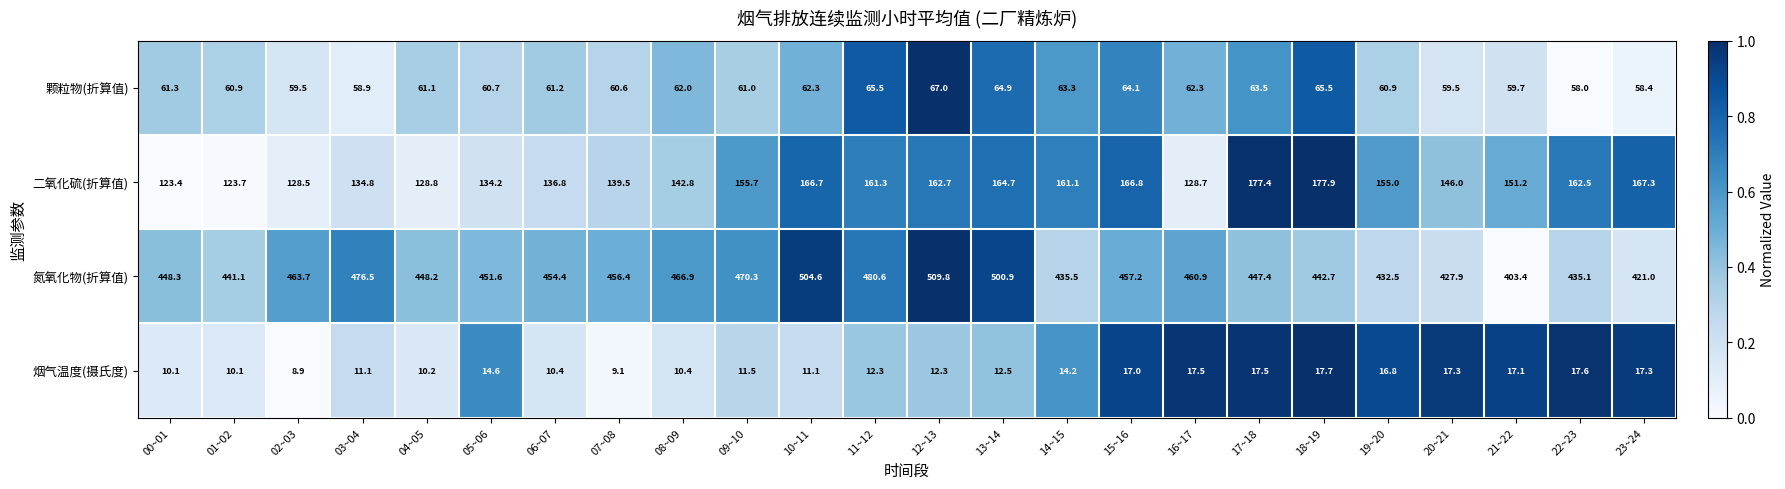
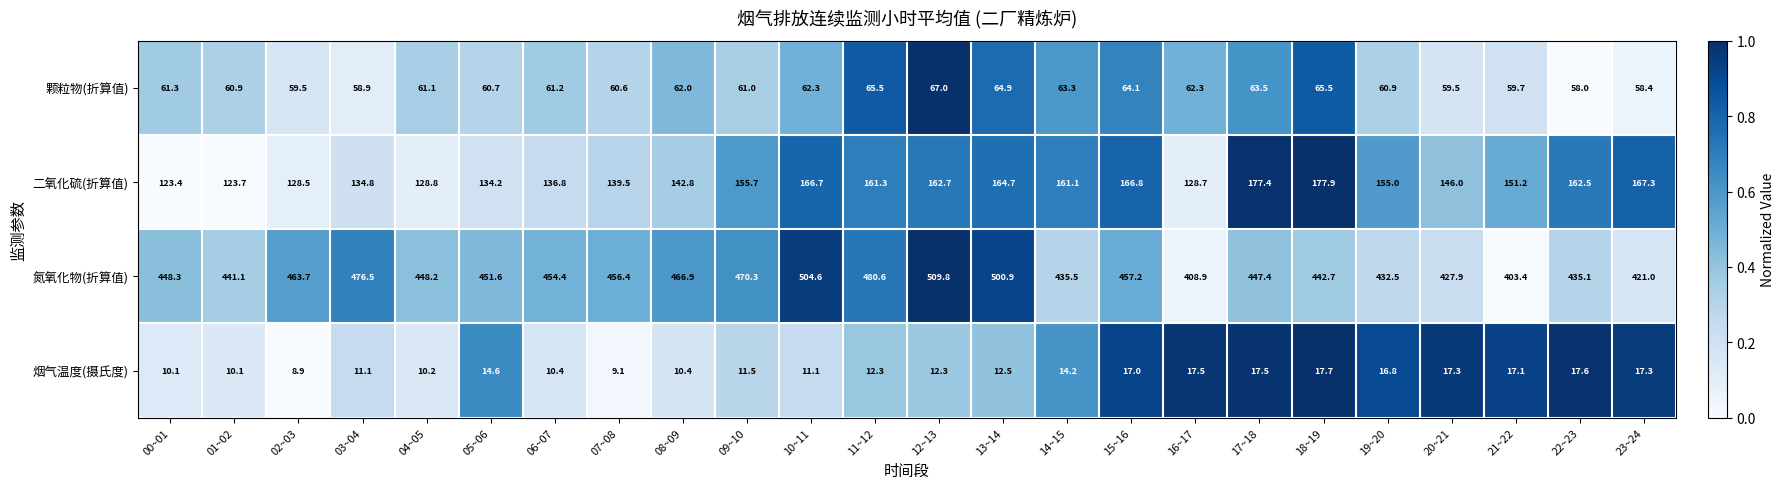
  {
    "颗粒物(折算值)": {
      "00~01": 61.3,
      "01~02": 60.9,
      "02~03": 59.5,
      "03~04": 58.9,
      "04~05": 61.1,
      "05~06": 60.7,
      "06~07": 61.2,
      "07~08": 60.6,
      "08~09": 62.0,
      "09~10": 61.0,
      "10~11": 62.3,
      "11~12": 65.5,
      "12~13": 67.0,
      "13~14": 64.9,
      "14~15": 63.3,
      "15~16": 64.1,
      "16~17": 62.3,
      "17~18": 63.5,
      "18~19": 65.5,
      "19~20": 60.9,
      "20~21": 59.5,
      "21~22": 59.7,
      "22~23": 58.0,
      "23~24": 58.4
    },
    "二氧化硫(折算值)": {
      "00~01": 123.4,
      "01~02": 123.7,
      "02~03": 128.5,
      "03~04": 134.8,
      "04~05": 128.8,
      "05~06": 134.2,
      "06~07": 136.8,
      "07~08": 139.5,
      "08~09": 142.8,
      "09~10": 155.7,
      "10~11": 166.7,
      "11~12": 161.3,
      "12~13": 162.7,
      "13~14": 164.7,
      "14~15": 161.1,
      "15~16": 166.8,
      "16~17": 128.7,
      "17~18": 177.4,
      "18~19": 177.9,
      "19~20": 155.0,
      "20~21": 146.0,
      "21~22": 151.2,
      "22~23": 162.5,
      "23~24": 167.3
    },
    "氮氧化物(折算值)": {
      "00~01": 448.3,
      "01~02": 441.1,
      "02~03": 463.7,
      "03~04": 476.5,
      "04~05": 448.2,
      "05~06": 451.6,
      "06~07": 454.4,
      "07~08": 456.4,
      "08~09": 466.9,
      "09~10": 470.3,
      "10~11": 504.6,
      "11~12": 480.6,
      "12~13": 509.8,
      "13~14": 500.9,
      "14~15": 435.5,
      "15~16": 457.2,
-     "16~17": 460.9,
+     "16~17": 408.9,
      "17~18": 447.4,
      "18~19": 442.7,
      "19~20": 432.5,
      "20~21": 427.9,
      "21~22": 403.4,
      "22~23": 435.1,
      "23~24": 421.0
    },
    "烟气温度(摄氏度)": {
      "00~01": 10.1,
      "01~02": 10.1,
      "02~03": 8.9,
      "03~04": 11.1,
      "04~05": 10.2,
      "05~06": 14.6,
      "06~07": 10.4,
      "07~08": 9.1,
      "08~09": 10.4,
      "09~10": 11.5,
      "10~11": 11.1,
      "11~12": 12.3,
      "12~13": 12.3,
      "13~14": 12.5,
      "14~15": 14.2,
      "15~16": 17.0,
      "16~17": 17.5,
      "17~18": 17.5,
      "18~19": 17.7,
      "19~20": 16.8,
      "20~21": 17.3,
      "21~22": 17.1,
      "22~23": 17.6,
      "23~24": 17.3
    }
  }
